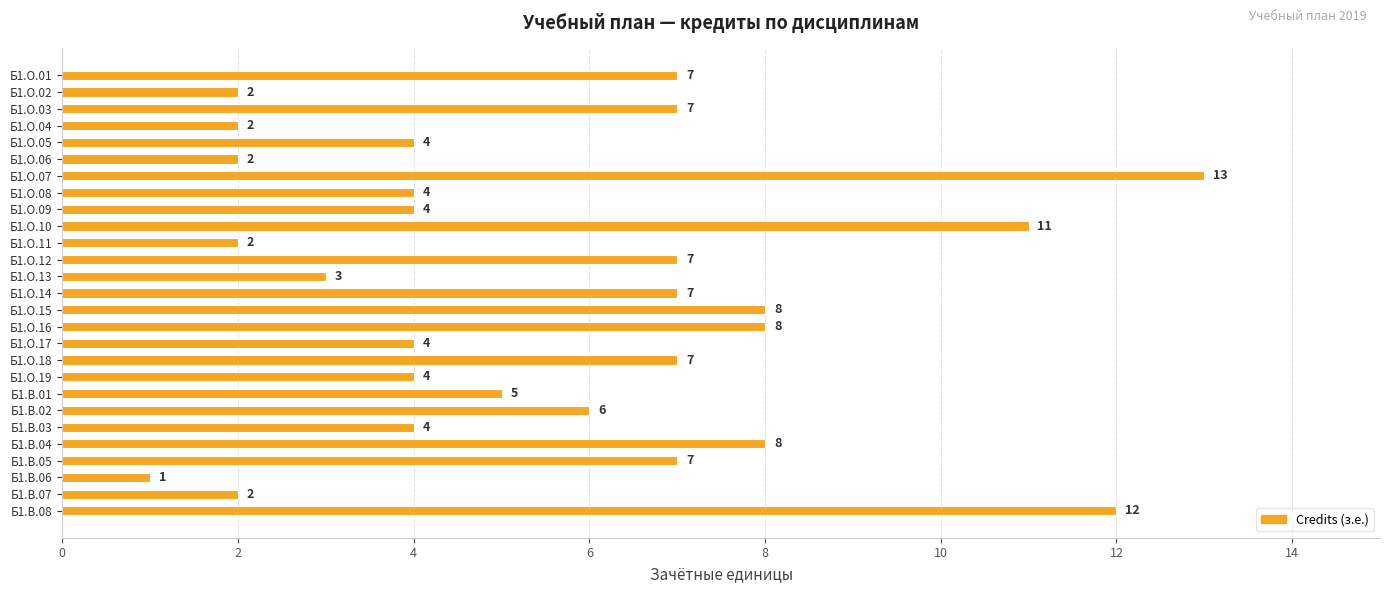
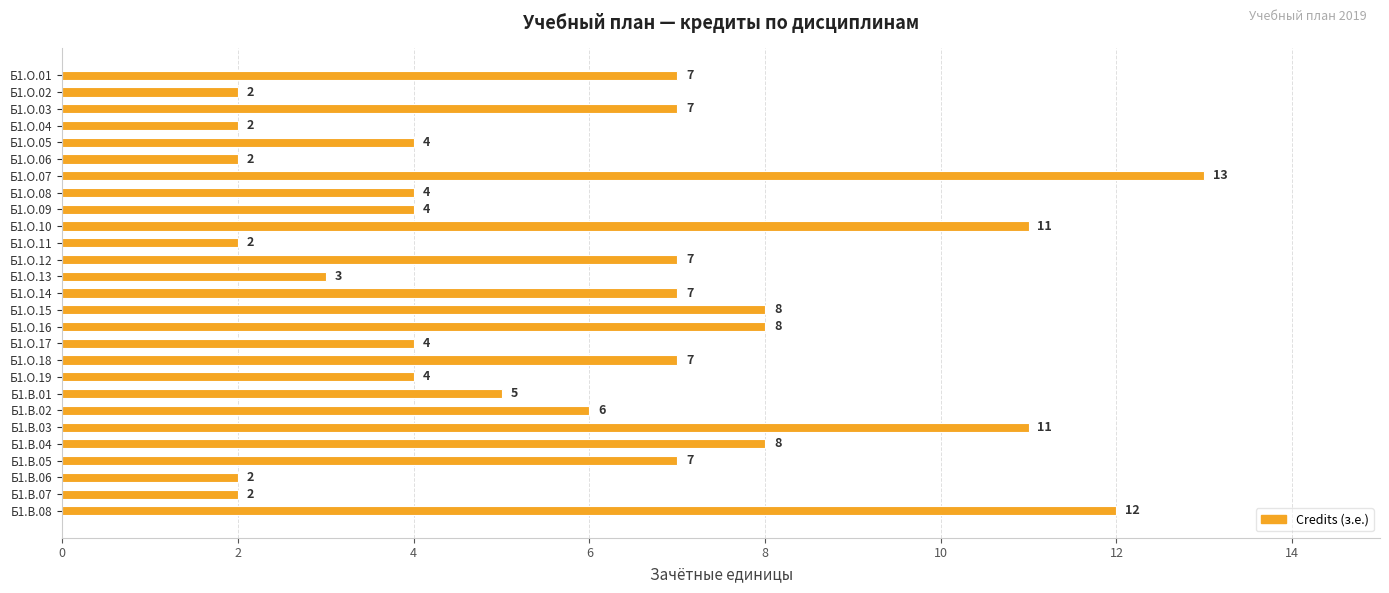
  {
    "Б1.О.01": 7,
    "Б1.О.02": 2,
    "Б1.О.03": 7,
    "Б1.О.04": 2,
    "Б1.О.05": 4,
    "Б1.О.06": 2,
    "Б1.О.07": 13,
    "Б1.О.08": 4,
    "Б1.О.09": 4,
    "Б1.О.10": 11,
    "Б1.О.11": 2,
    "Б1.О.12": 7,
    "Б1.О.13": 3,
    "Б1.О.14": 7,
    "Б1.О.15": 8,
    "Б1.О.16": 8,
    "Б1.О.17": 4,
    "Б1.О.18": 7,
    "Б1.О.19": 4,
    "Б1.В.01": 5,
    "Б1.В.02": 6,
-   "Б1.В.03": 4,
+   "Б1.В.03": 11,
    "Б1.В.04": 8,
    "Б1.В.05": 7,
-   "Б1.В.06": 1,
+   "Б1.В.06": 2,
    "Б1.В.07": 2,
    "Б1.В.08": 12
  }
